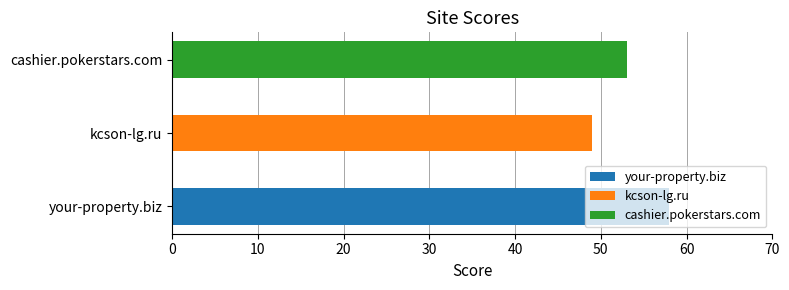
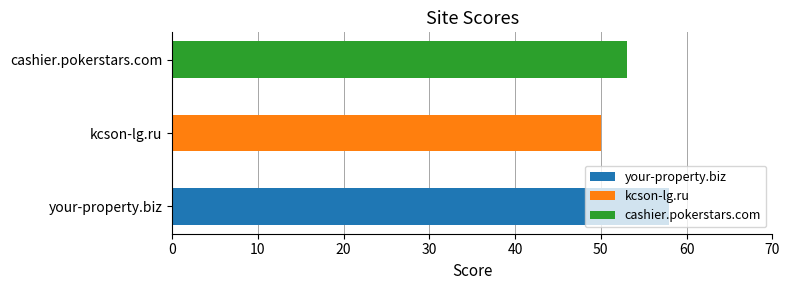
  {
    "cashier.pokerstars.com": 53,
-   "kcson-lg.ru": 49
+   "kcson-lg.ru": 50
  }
